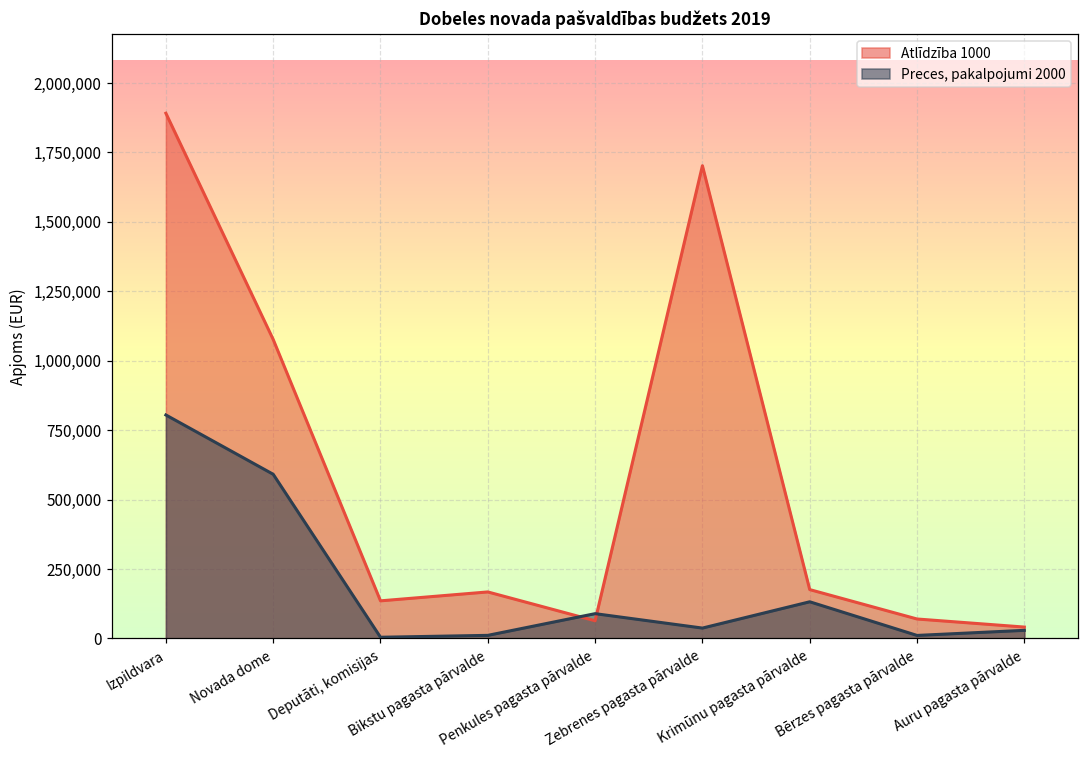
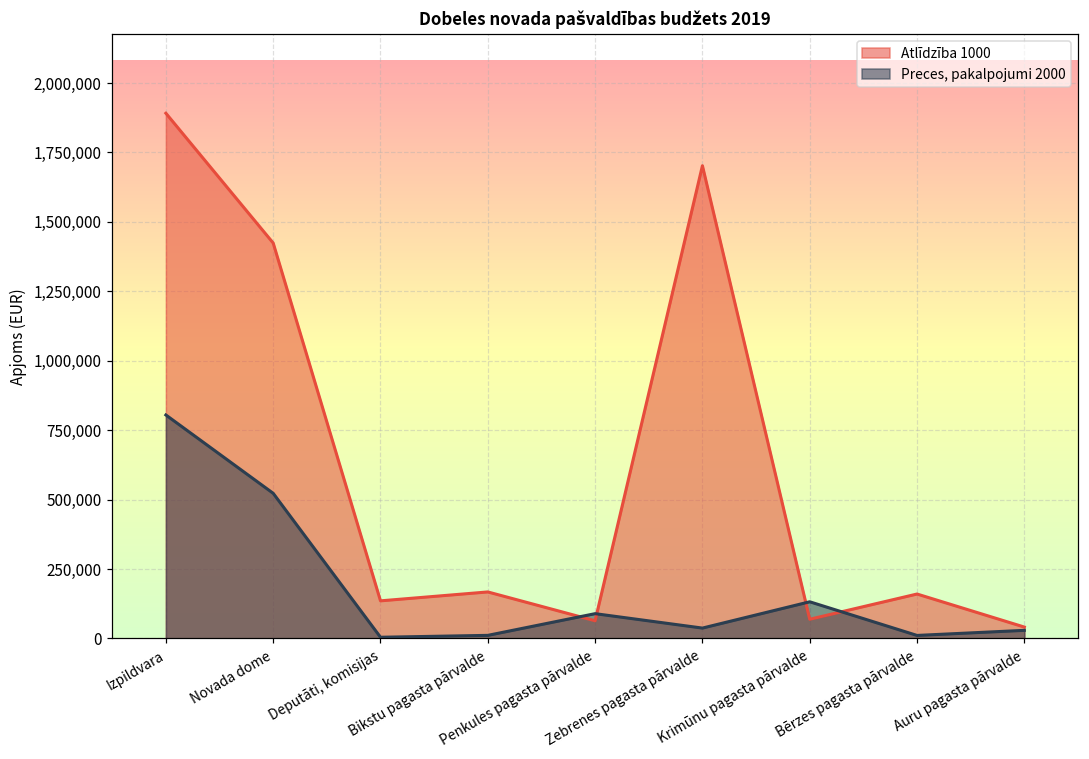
  {
    "Atlīdzība 1000": {
      "Izpildvara": "1,890,000",
-     "Novada dome": "1,080,000",
+     "Novada dome": "1,420,000",
      "Deputāti, komisijas": "140,000",
      "Bikstu pagasta pārvalde": "170,000",
      "Penkules pagasta pārvalde": "60,000",
      "Zebrenes pagasta pārvalde": "1,700,000",
-     "Krimūnu pagasta pārvalde": "180,000",
-     "Bērzes pagasta pārvalde": "70,000",
+     "Krimūnu pagasta pārvalde": "70,000",
+     "Bērzes pagasta pārvalde": "160,000",
      "Auru pagasta pārvalde": "40,000"
    },
    "Preces, pakalpojumi 2000": {
      "Izpildvara": "800,000",
-     "Novada dome": "590,000",
+     "Novada dome": "520,000",
      "Deputāti, komisijas": "0",
      "Bikstu pagasta pārvalde": "10,000",
      "Penkules pagasta pārvalde": "90,000",
      "Zebrenes pagasta pārvalde": "40,000",
      "Krimūnu pagasta pārvalde": "130,000",
      "Bērzes pagasta pārvalde": "10,000",
      "Auru pagasta pārvalde": "30,000"
    }
  }
